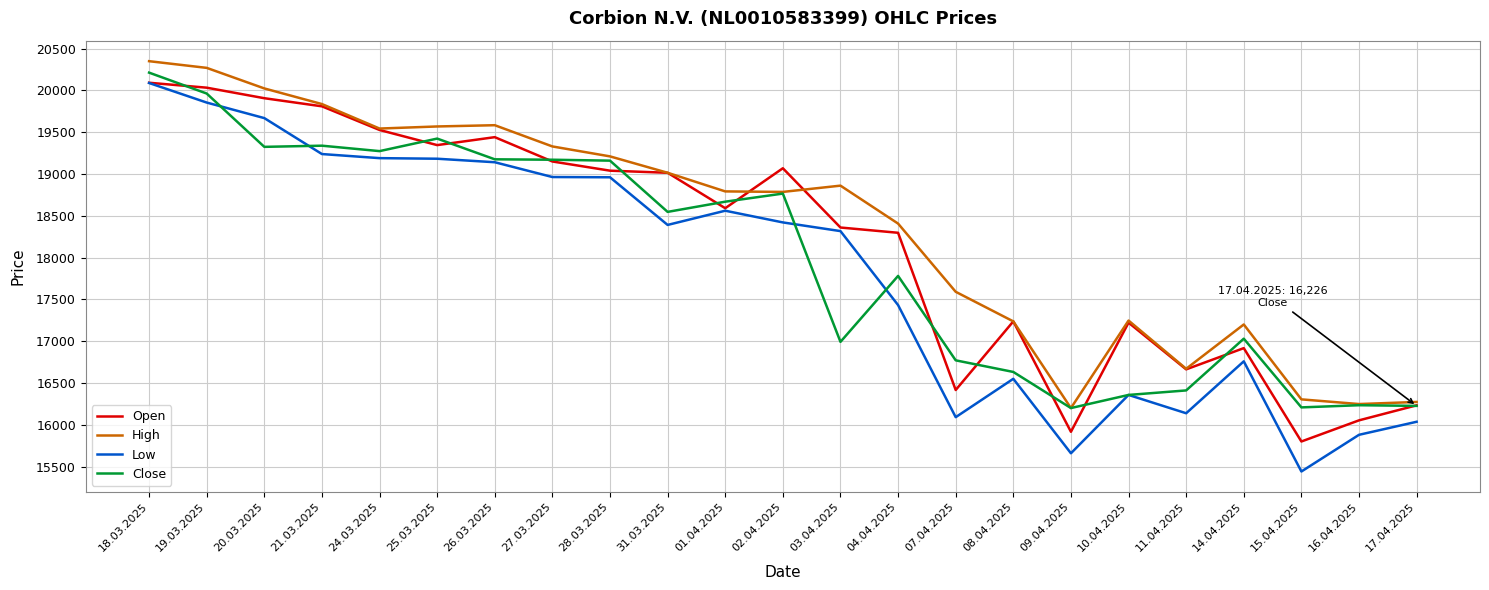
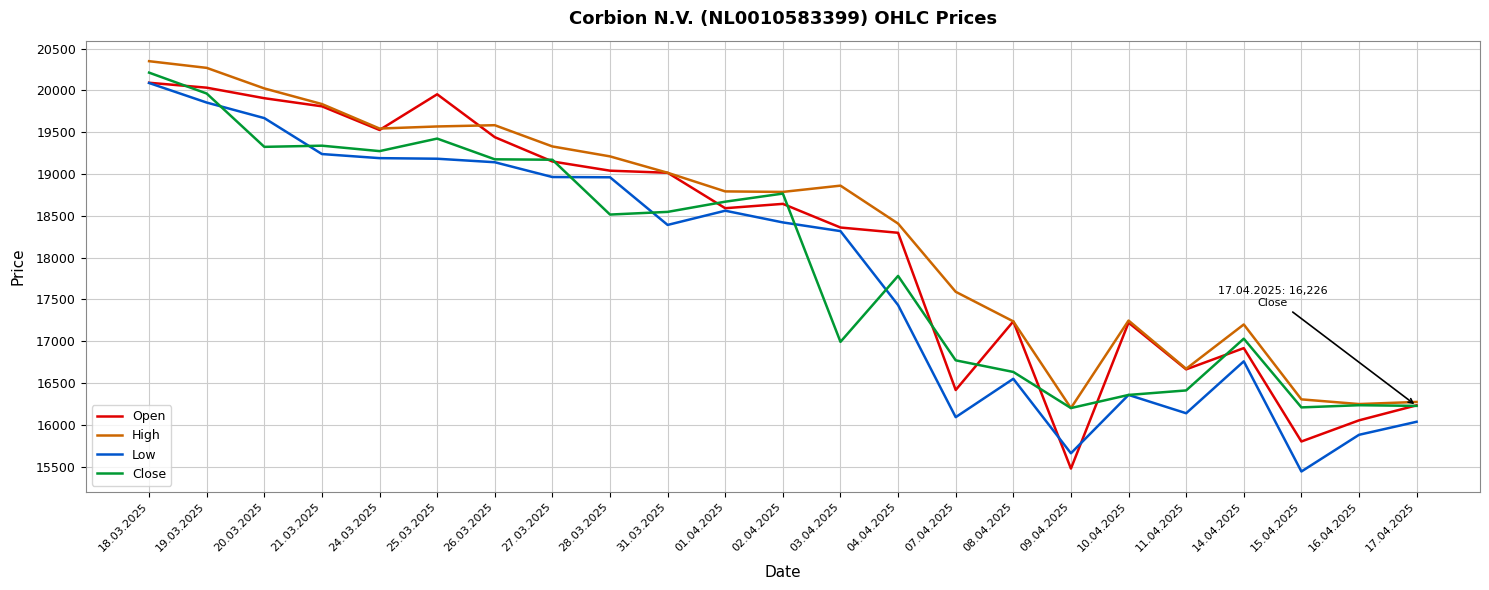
  {
    "Open": {
      "19.03.2025": 20000,
      "20.03.2025": 19900,
-     "25.03.2025": 19300,
+     "25.03.2025": 20000,
      "26.03.2025": 19400,
      "28.03.2025": 19000,
-     "02.04.2025": 19100,
+     "02.04.2025": 18600,
      "03.04.2025": 18400,
      "04.04.2025": 18300,
      "07.04.2025": 16400,
-     "09.04.2025": 15900,
+     "09.04.2025": 15500,
      "15.04.2025": 15800,
      "16.04.2025": 16100
    },
    "High": {
      "18.03.2025": 20400,
      "19.03.2025": 20300,
      "20.03.2025": 20000,
      "25.03.2025": 19600,
      "26.03.2025": 19600,
      "27.03.2025": 19300,
      "28.03.2025": 19200,
      "01.04.2025": 18800,
      "03.04.2025": 18900,
      "04.04.2025": 18400,
      "07.04.2025": 17600,
      "17.04.2025": 16300
    },
    "Low": {
      "19.03.2025": 19900,
      "20.03.2025": 19700,
      "21.03.2025": 19200,
      "24.03.2025": 19200,
      "25.03.2025": 19200,
      "26.03.2025": 19100,
      "27.03.2025": 19000,
      "28.03.2025": 19000,
      "31.03.2025": 18400,
      "02.04.2025": 18400,
      "03.04.2025": 18300,
      "04.04.2025": 17400,
      "07.04.2025": 16100,
      "08.04.2025": 16600,
      "09.04.2025": 15700,
      "11.04.2025": 16100,
      "15.04.2025": 15400,
      "16.04.2025": 15900,
      "17.04.2025": 16000
    },
    "Close": {
      "18.03.2025": 20200,
      "19.03.2025": 20000,
      "20.03.2025": 19300,
      "21.03.2025": 19300,
      "24.03.2025": 19300,
      "25.03.2025": 19400,
      "26.03.2025": 19200,
-     "28.03.2025": 19200,
+     "28.03.2025": 18500,
      "31.03.2025": 18500,
      "01.04.2025": 18700,
      "03.04.2025": 17000,
      "04.04.2025": 17800,
      "07.04.2025": 16800,
      "08.04.2025": 16600,
      "11.04.2025": 16400,
      "15.04.2025": 16200
    }
  }
